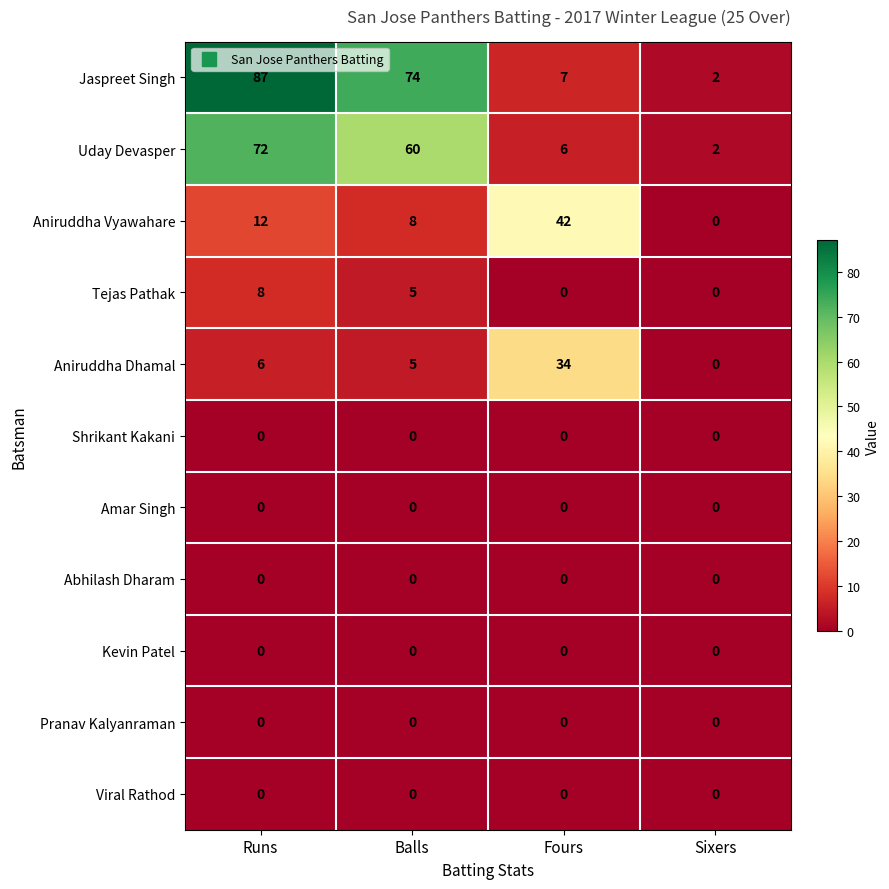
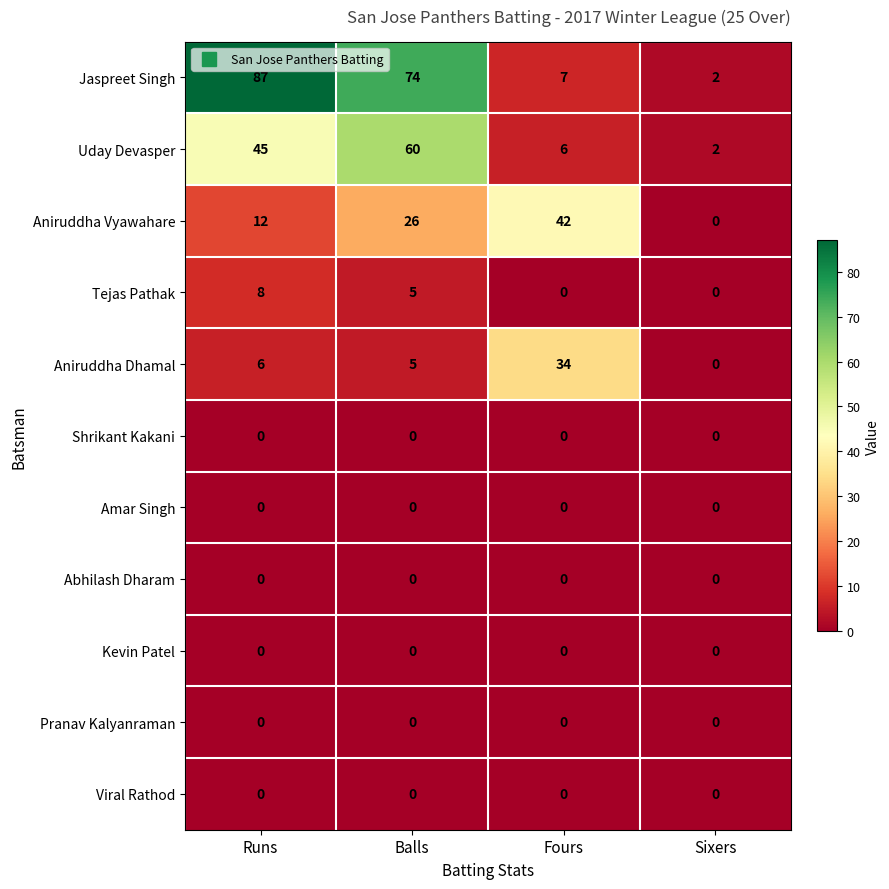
  {
    "Jaspreet Singh": {
      "Balls": 74,
      "Fours": 7,
      "Sixers": 2
    },
    "Uday Devasper": {
-     "Runs": 72,
+     "Runs": 45,
      "Balls": 60,
      "Fours": 6,
      "Sixers": 2
    },
    "Aniruddha Vyawahare": {
      "Runs": 12,
-     "Balls": 8,
+     "Balls": 26,
      "Fours": 42,
      "Sixers": 0
    },
    "Tejas Pathak": {
      "Runs": 8,
      "Balls": 5,
      "Fours": 0,
      "Sixers": 0
    },
    "Aniruddha Dhamal": {
      "Runs": 6,
      "Balls": 5,
      "Fours": 34,
      "Sixers": 0
    },
    "Shrikant Kakani": {
      "Runs": 0,
      "Balls": 0,
      "Fours": 0,
      "Sixers": 0
    },
    "Amar Singh": {
      "Runs": 0,
      "Balls": 0,
      "Fours": 0,
      "Sixers": 0
    },
    "Abhilash Dharam": {
      "Runs": 0,
      "Balls": 0,
      "Fours": 0,
      "Sixers": 0
    },
    "Kevin Patel": {
      "Runs": 0,
      "Balls": 0,
      "Fours": 0,
      "Sixers": 0
    },
    "Pranav Kalyanraman": {
      "Runs": 0,
      "Balls": 0,
      "Fours": 0,
      "Sixers": 0
    },
    "Viral Rathod": {
      "Runs": 0,
      "Balls": 0,
      "Fours": 0,
      "Sixers": 0
    }
  }
